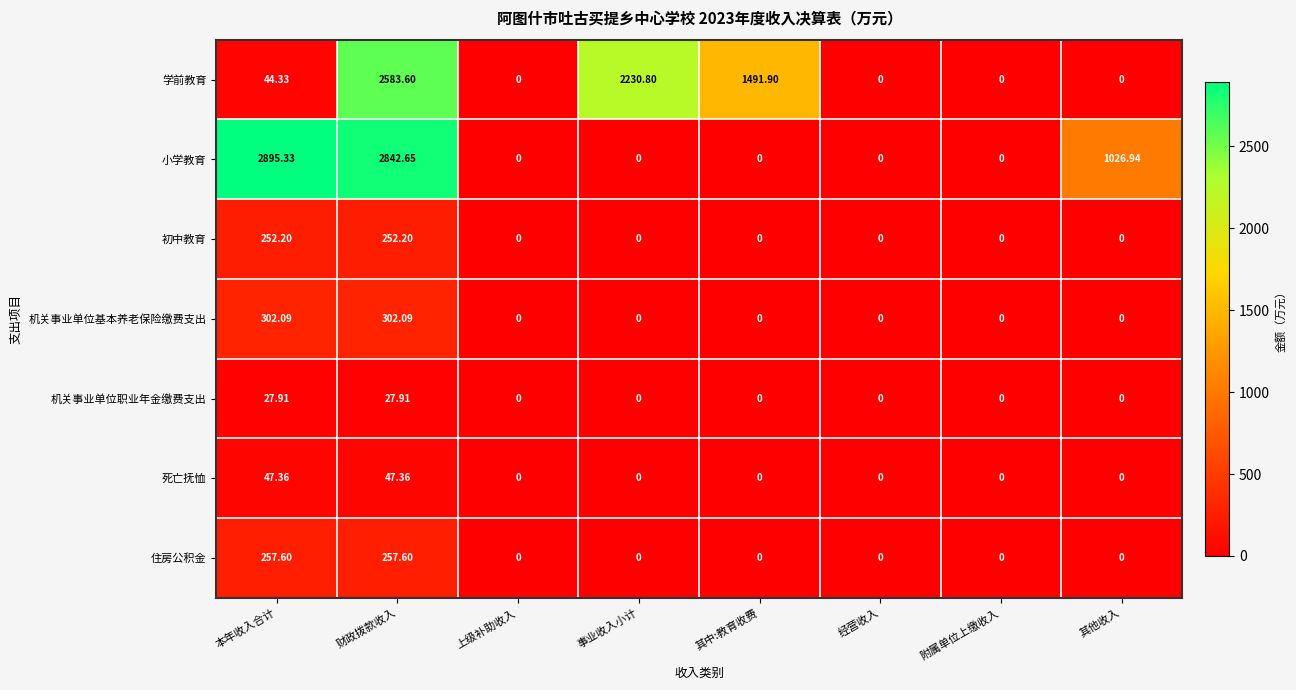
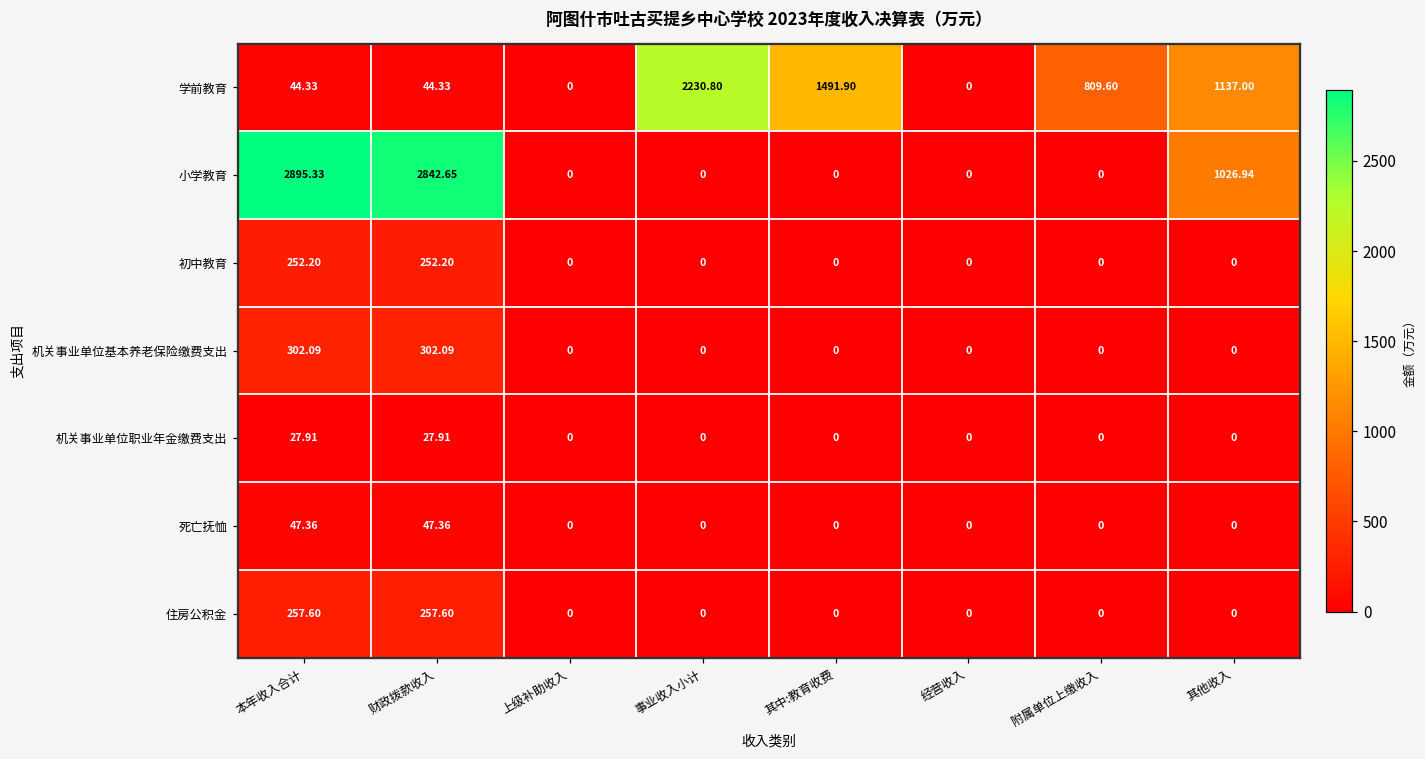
  {
    "学前教育": {
      "本年收入合计": 44.33,
-     "财政拨款收入": 2583.60,
+     "财政拨款收入": 44.33,
      "上级补助收入": 0,
      "事业收入小计": 2230.80,
      "其中:教育收费": 1491.90,
      "经营收入": 0,
-     "附属单位上缴收入": 0,
-     "其他收入": 0
+     "附属单位上缴收入": 809.60,
+     "其他收入": 1137.00
    },
    "小学教育": {
      "本年收入合计": 2895.33,
      "财政拨款收入": 2842.65,
      "上级补助收入": 0,
      "事业收入小计": 0,
      "其中:教育收费": 0,
      "经营收入": 0,
      "附属单位上缴收入": 0,
      "其他收入": 1026.94
    },
    "初中教育": {
      "本年收入合计": 252.20,
      "财政拨款收入": 252.20,
      "上级补助收入": 0,
      "事业收入小计": 0,
      "其中:教育收费": 0,
      "经营收入": 0,
      "附属单位上缴收入": 0,
      "其他收入": 0
    },
    "机关事业单位基本养老保险缴费支出": {
      "本年收入合计": 302.09,
      "财政拨款收入": 302.09,
      "上级补助收入": 0,
      "事业收入小计": 0,
      "其中:教育收费": 0,
      "经营收入": 0,
      "附属单位上缴收入": 0,
      "其他收入": 0
    },
    "机关事业单位职业年金缴费支出": {
      "本年收入合计": 27.91,
      "财政拨款收入": 27.91,
      "上级补助收入": 0,
      "事业收入小计": 0,
      "其中:教育收费": 0,
      "经营收入": 0,
      "附属单位上缴收入": 0,
      "其他收入": 0
    },
    "死亡抚恤": {
      "本年收入合计": 47.36,
      "财政拨款收入": 47.36,
      "上级补助收入": 0,
      "事业收入小计": 0,
      "其中:教育收费": 0,
      "经营收入": 0,
      "附属单位上缴收入": 0,
      "其他收入": 0
    },
    "住房公积金": {
      "本年收入合计": 257.60,
      "财政拨款收入": 257.60,
      "上级补助收入": 0,
      "事业收入小计": 0,
      "其中:教育收费": 0,
      "经营收入": 0,
      "附属单位上缴收入": 0,
      "其他收入": 0
    }
  }
